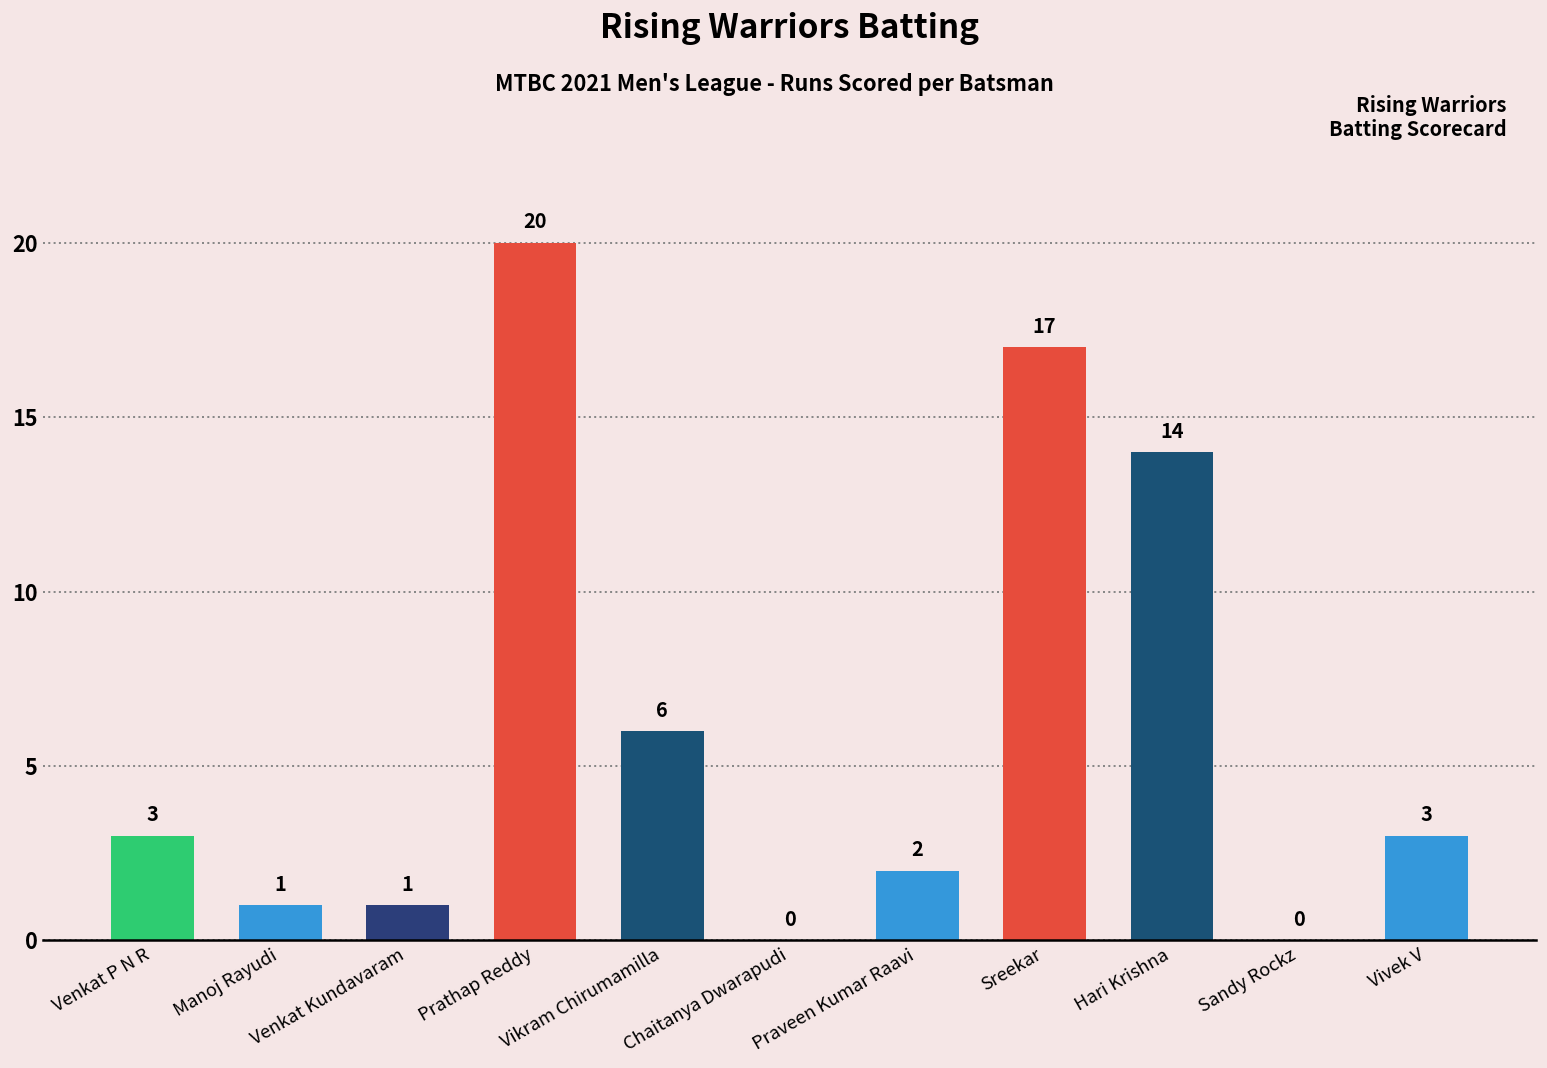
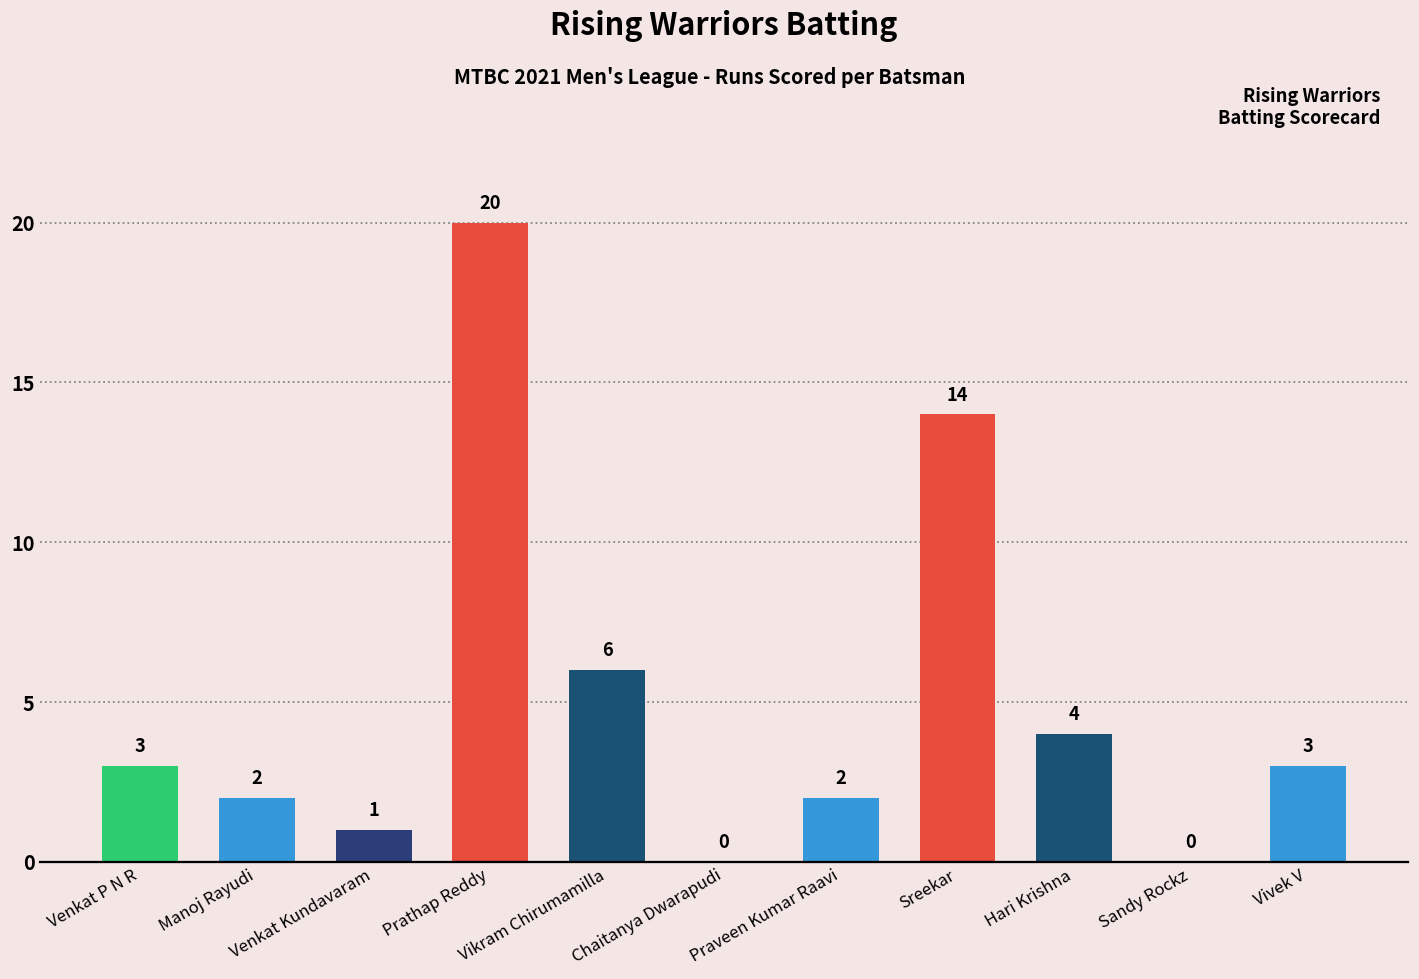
  {
    "Venkat P N R": 3,
-   "Manoj Rayudi": 1,
+   "Manoj Rayudi": 2,
    "Venkat Kundavaram": 1,
    "Prathap Reddy": 20,
    "Vikram Chirumamilla": 6,
    "Chaitanya Dwarapudi": 0,
    "Praveen Kumar Raavi": 2,
-   "Sreekar": 17,
-   "Hari Krishna": 14,
+   "Sreekar": 14,
+   "Hari Krishna": 4,
    "Sandy Rockz": 0,
    "Vivek V": 3
  }
